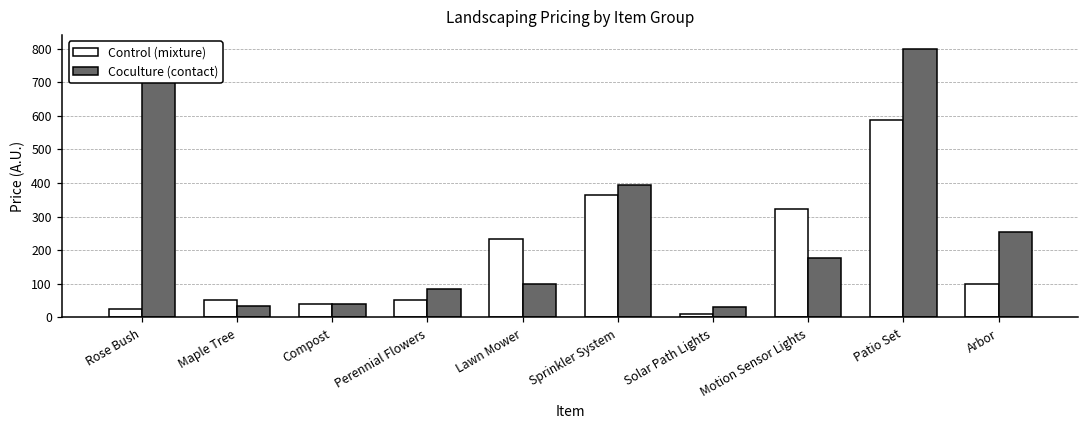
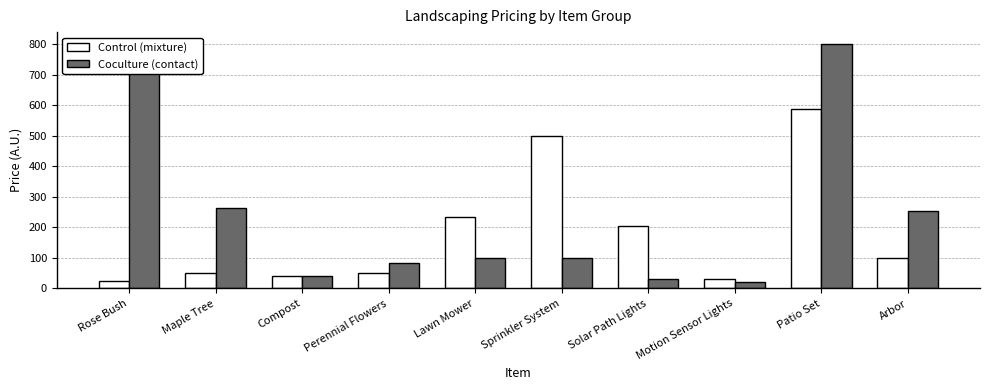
  {
    "Control (mixture)": {
      "Rose Bush": 30,
      "Maple Tree": 50,
      "Compost": 40,
      "Perennial Flowers": 50,
      "Lawn Mower": 230,
-     "Sprinkler System": 360,
-     "Solar Path Lights": 10,
-     "Motion Sensor Lights": 320,
+     "Sprinkler System": 500,
+     "Solar Path Lights": 210,
+     "Motion Sensor Lights": 30,
      "Patio Set": 590,
      "Arbor": 100
    },
    "Coculture (contact)": {
-     "Maple Tree": 40,
+     "Maple Tree": 260,
      "Compost": 40,
      "Perennial Flowers": 80,
      "Lawn Mower": 100,
-     "Sprinkler System": 390,
+     "Sprinkler System": 100,
      "Solar Path Lights": 30,
-     "Motion Sensor Lights": 180,
+     "Motion Sensor Lights": 20,
      "Patio Set": 800,
      "Arbor": 260
    }
  }
